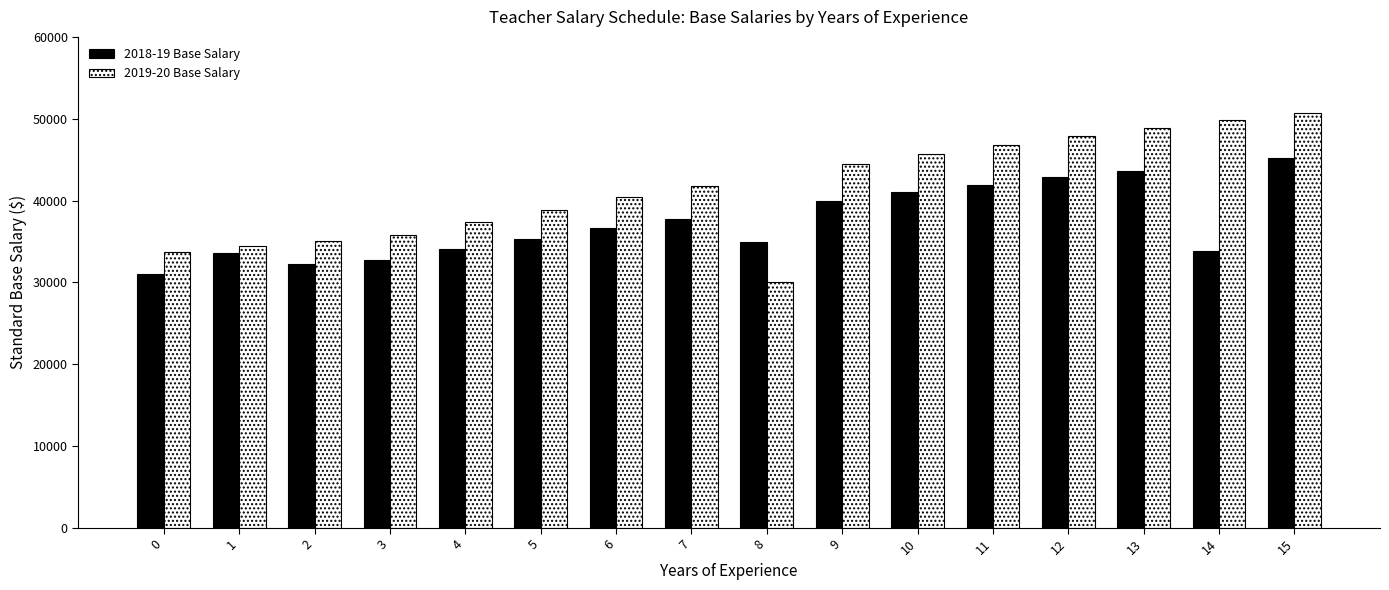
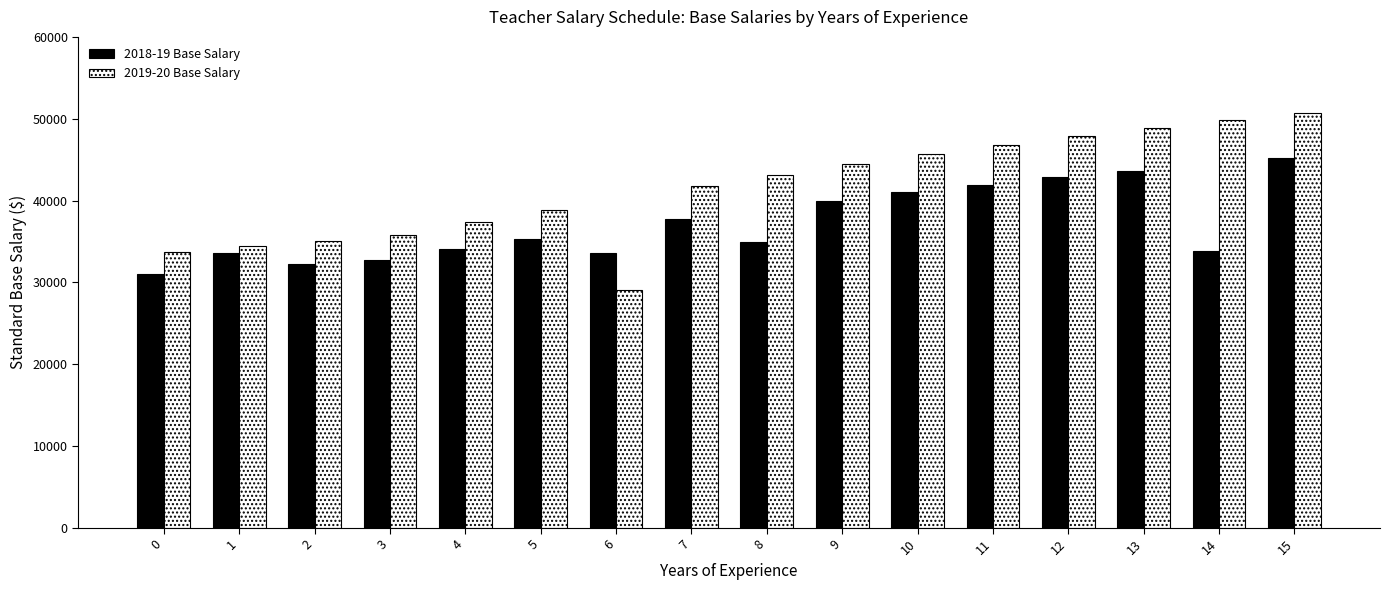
  {
    "2018-19 Base Salary": {
      "0": 31000,
      "1": 34000,
      "2": 32000,
      "3": 33000,
      "4": 34000,
      "5": 35000,
-     "6": 37000,
+     "6": 34000,
      "7": 38000,
      "8": 35000,
      "9": 40000,
      "10": 41000,
      "11": 42000,
      "12": 43000,
      "13": 44000,
      "14": 34000,
      "15": 45000
    },
    "2019-20 Base Salary": {
      "0": 34000,
      "1": 34000,
      "2": 35000,
      "3": 36000,
      "4": 37000,
      "5": 39000,
-     "6": 40000,
+     "6": 29000,
      "7": 42000,
-     "8": 30000,
+     "8": 43000,
      "9": 44000,
      "10": 46000,
      "11": 47000,
      "12": 48000,
      "13": 49000,
      "14": 50000,
      "15": 51000
    }
  }
